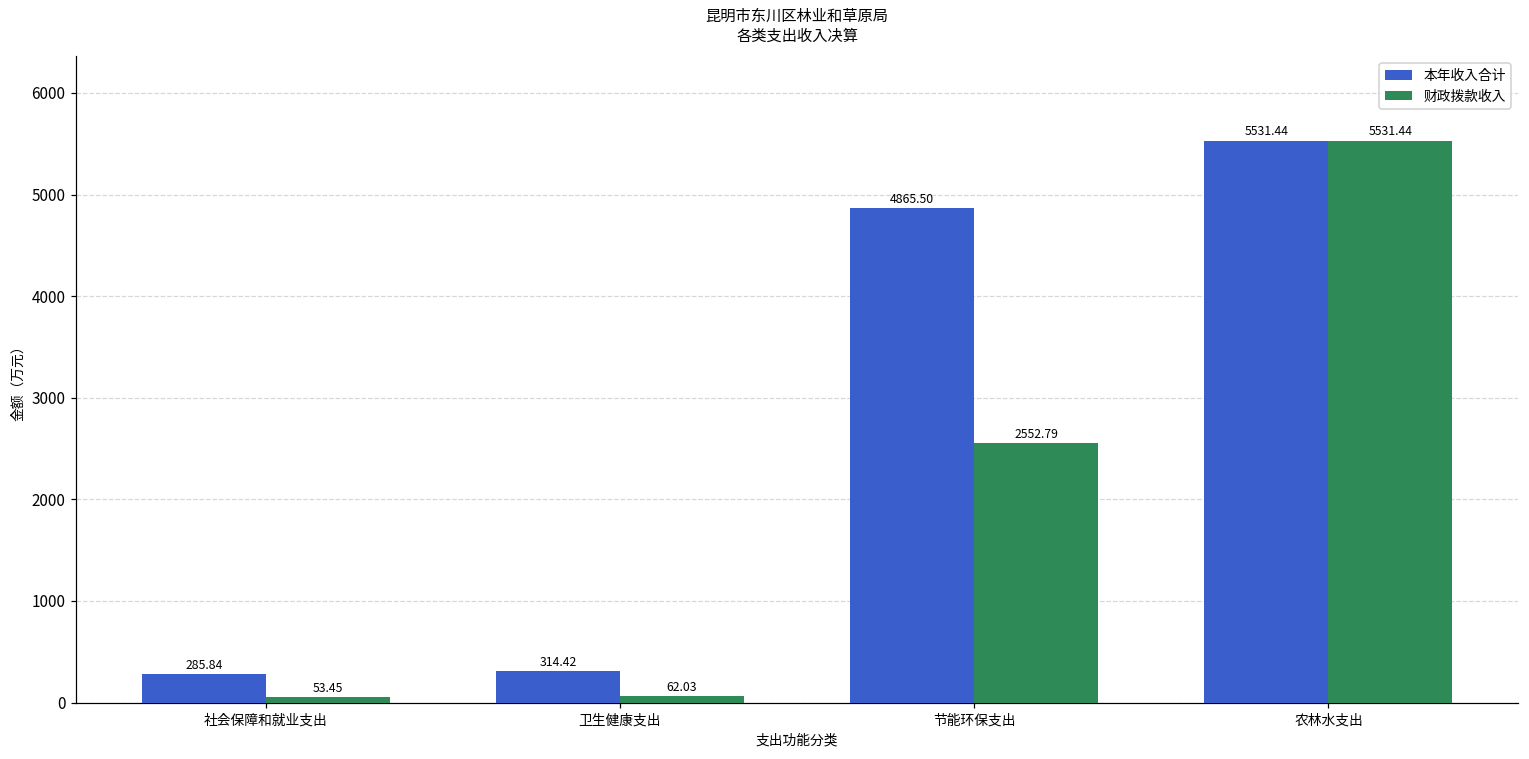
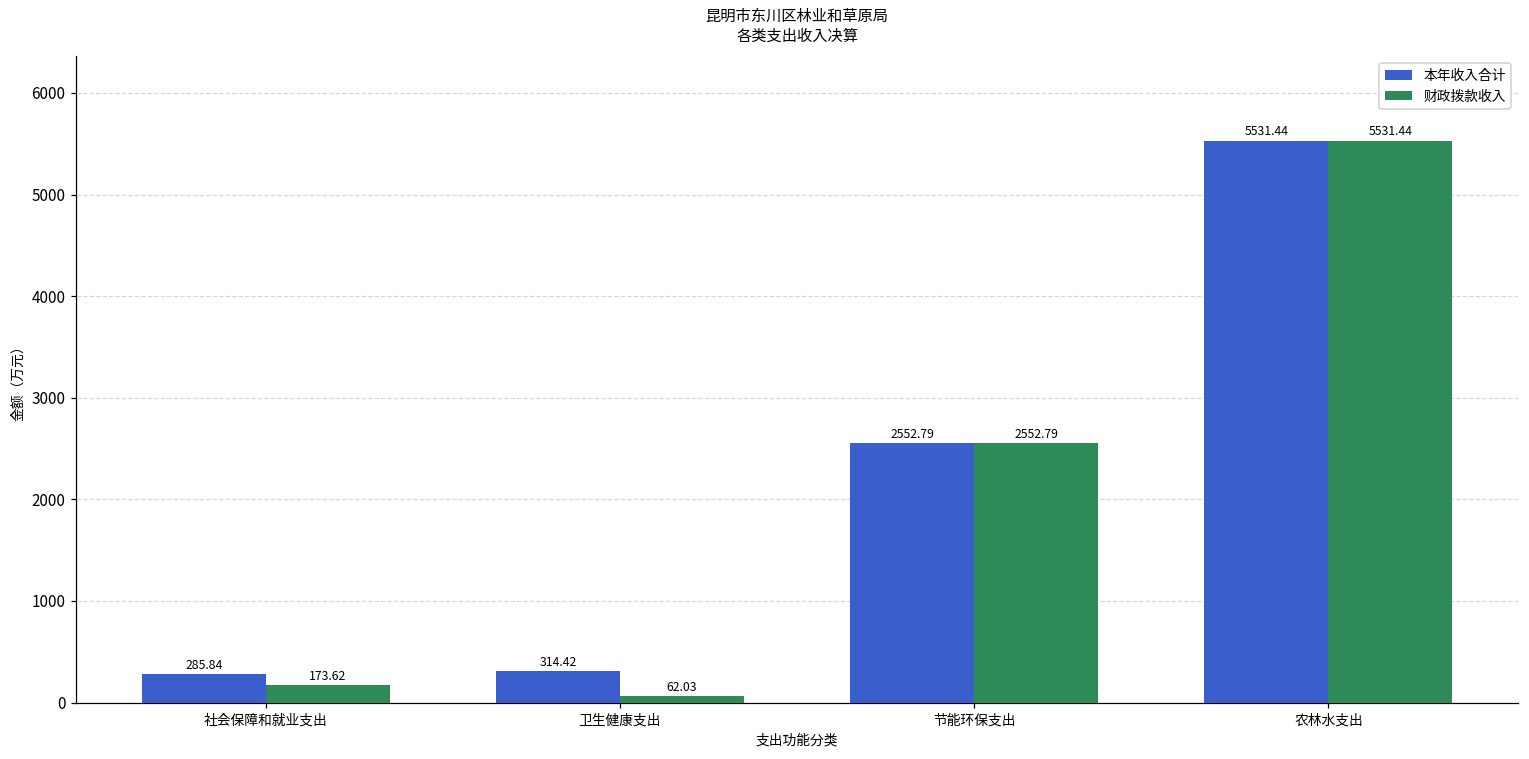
  {
    "本年收入合计": {
      "社会保障和就业支出": 285.84,
      "卫生健康支出": 314.42,
-     "节能环保支出": 4865.50,
+     "节能环保支出": 2552.79,
      "农林水支出": 5531.44
    },
    "财政拨款收入": {
-     "社会保障和就业支出": 53.45,
+     "社会保障和就业支出": 173.62,
      "卫生健康支出": 62.03,
      "节能环保支出": 2552.79,
      "农林水支出": 5531.44
    }
  }
